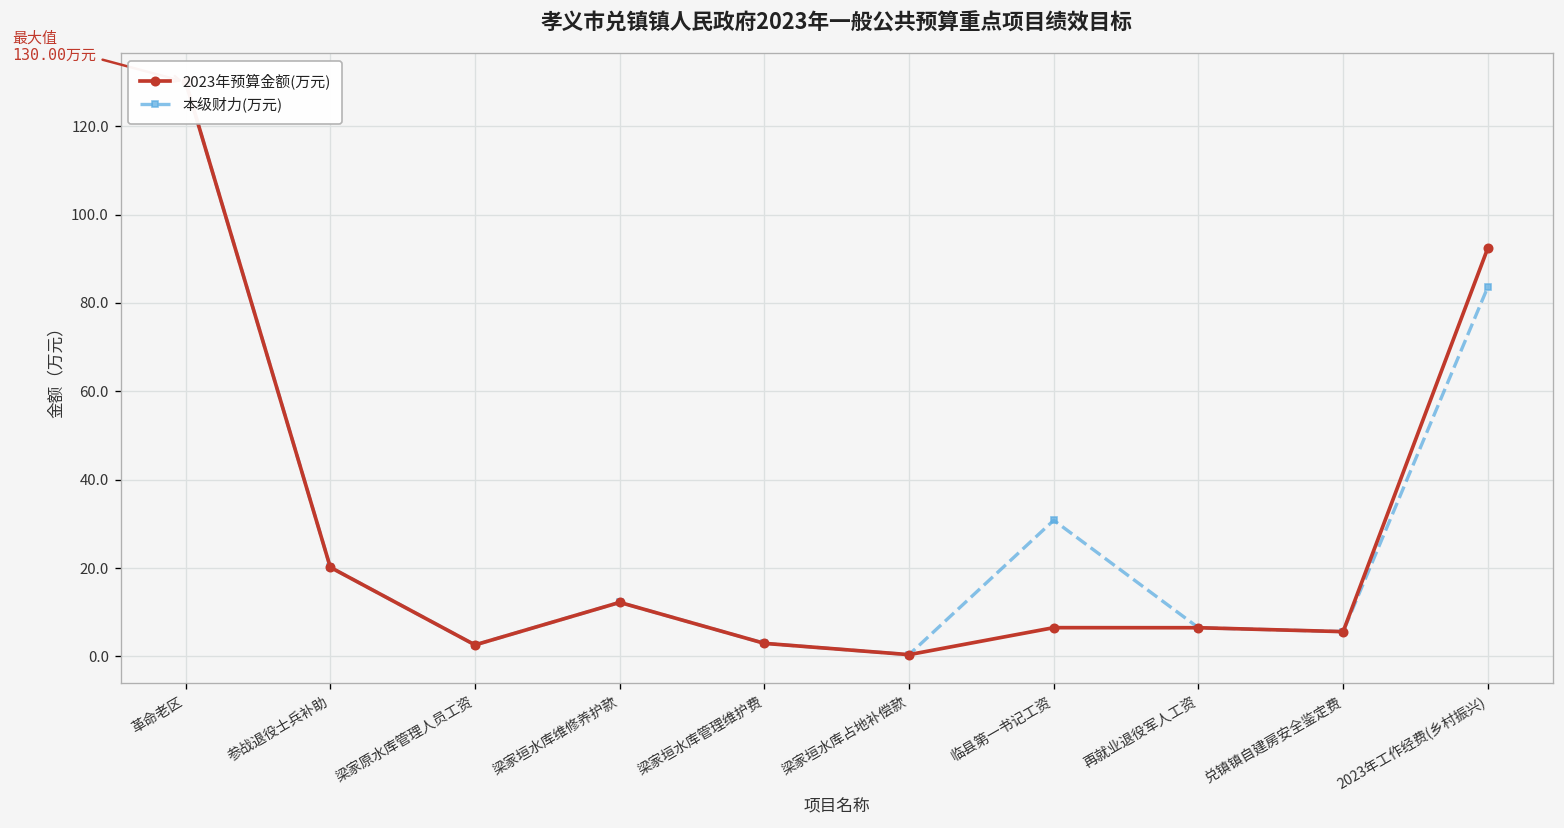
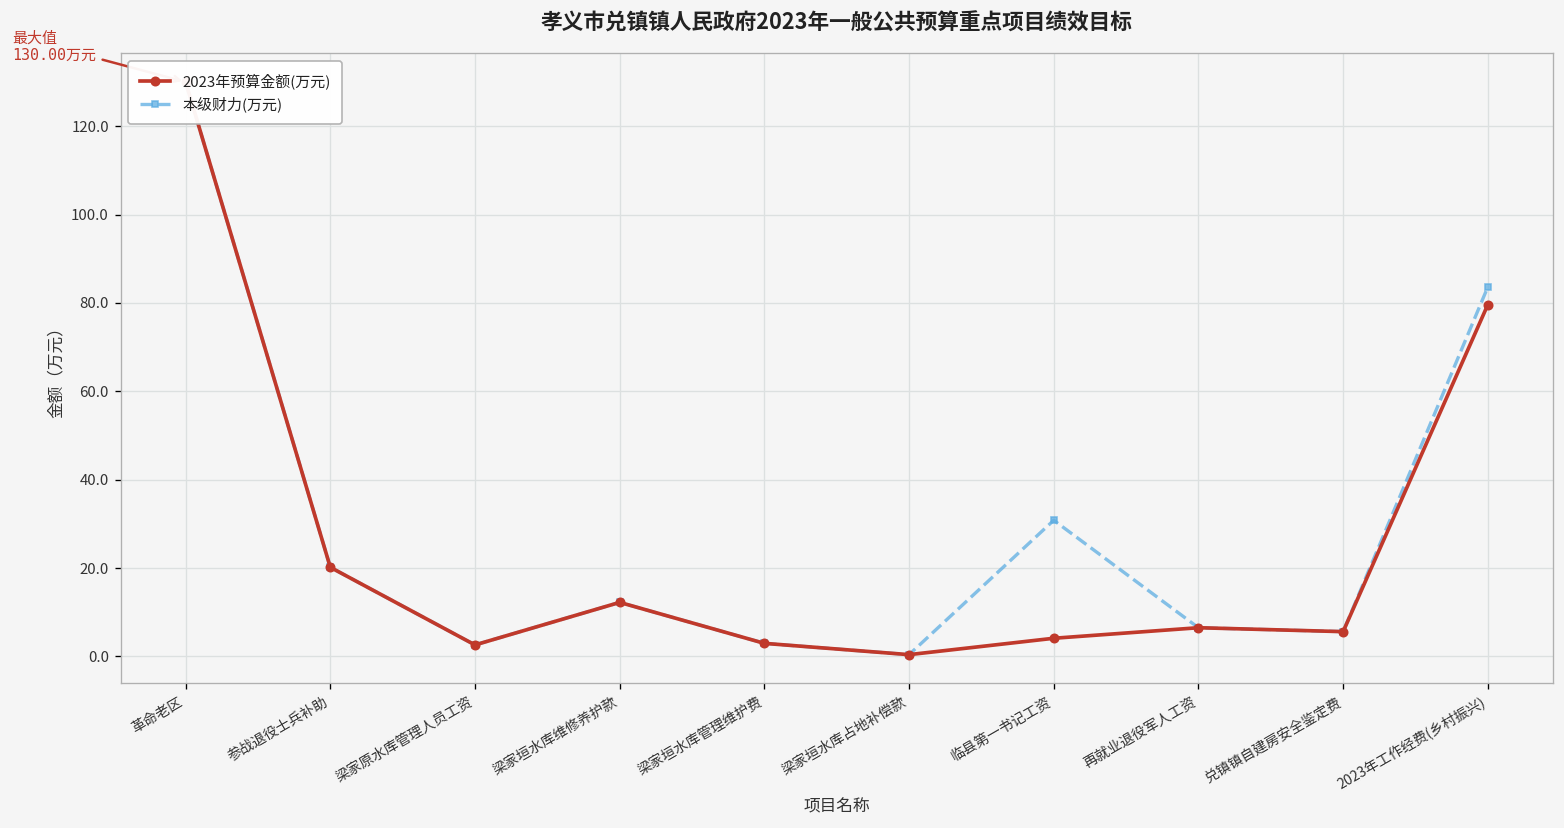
  {
    "2023年预算金额(万元)": {
-     "临县第一书记工资": 7,
-     "2023年工作经费(乡村振兴)": 92
+     "临县第一书记工资": 4,
+     "2023年工作经费(乡村振兴)": 80
    },
    "本级财力(万元)": {
      "临县第一书记工资": 31,
      "2023年工作经费(乡村振兴)": 84
    }
  }
